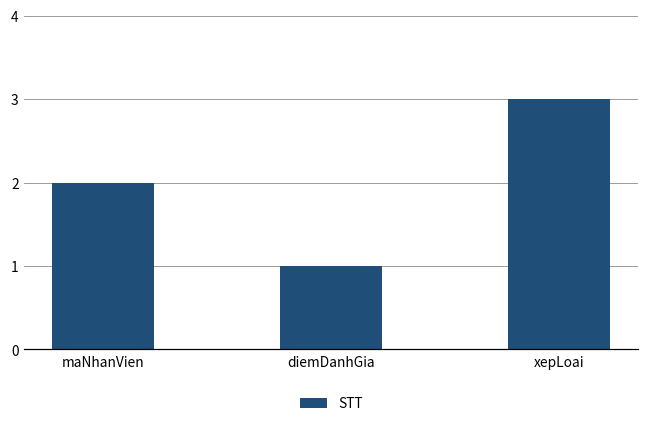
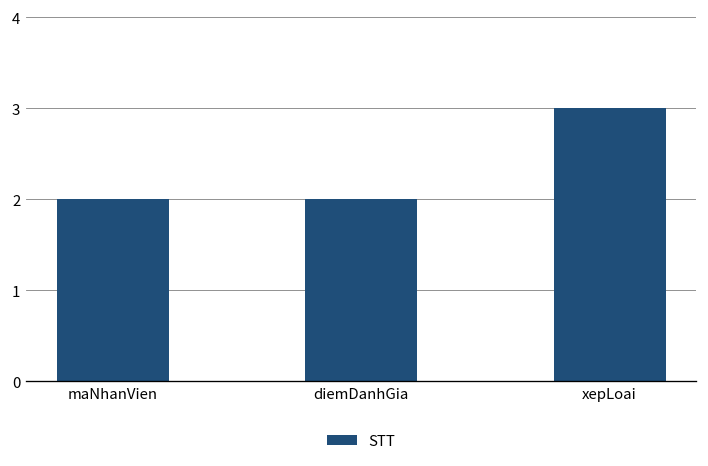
  {
    "maNhanVien": 2,
-   "diemDanhGia": 1,
+   "diemDanhGia": 2,
    "xepLoai": 3
  }
